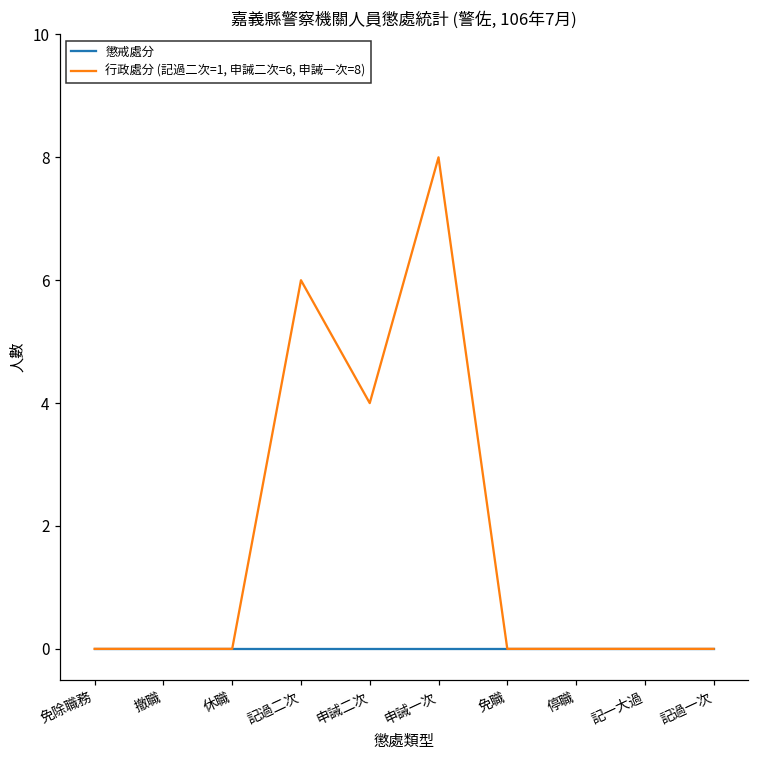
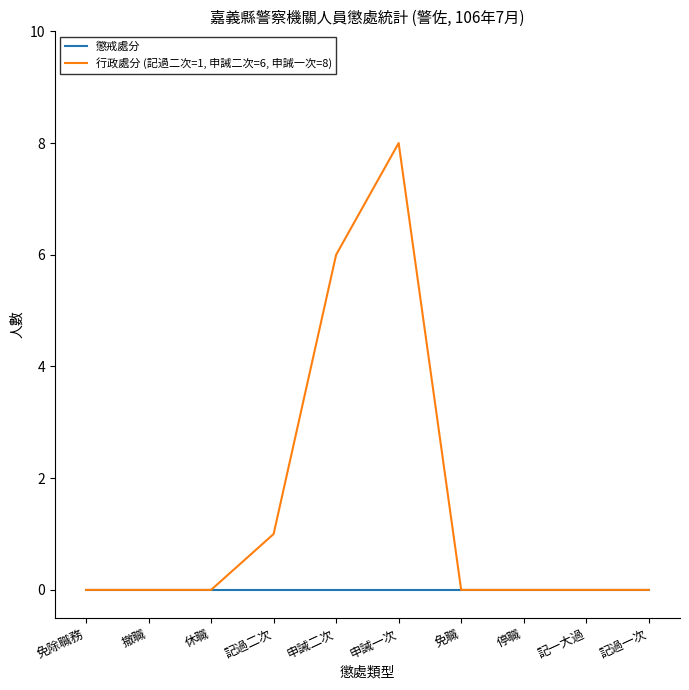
  {
    "懲戒處分": {
      "記過二次": 0,
      "申誡二次": 0,
      "申誡一次": 0
    },
    "行政處分 (記過二次=1, 申誡二次=6, 申誡一次=8)": {
-     "記過二次": 6,
-     "申誡二次": 4,
+     "記過二次": 1,
+     "申誡二次": 6,
      "申誡一次": 8
    }
  }
